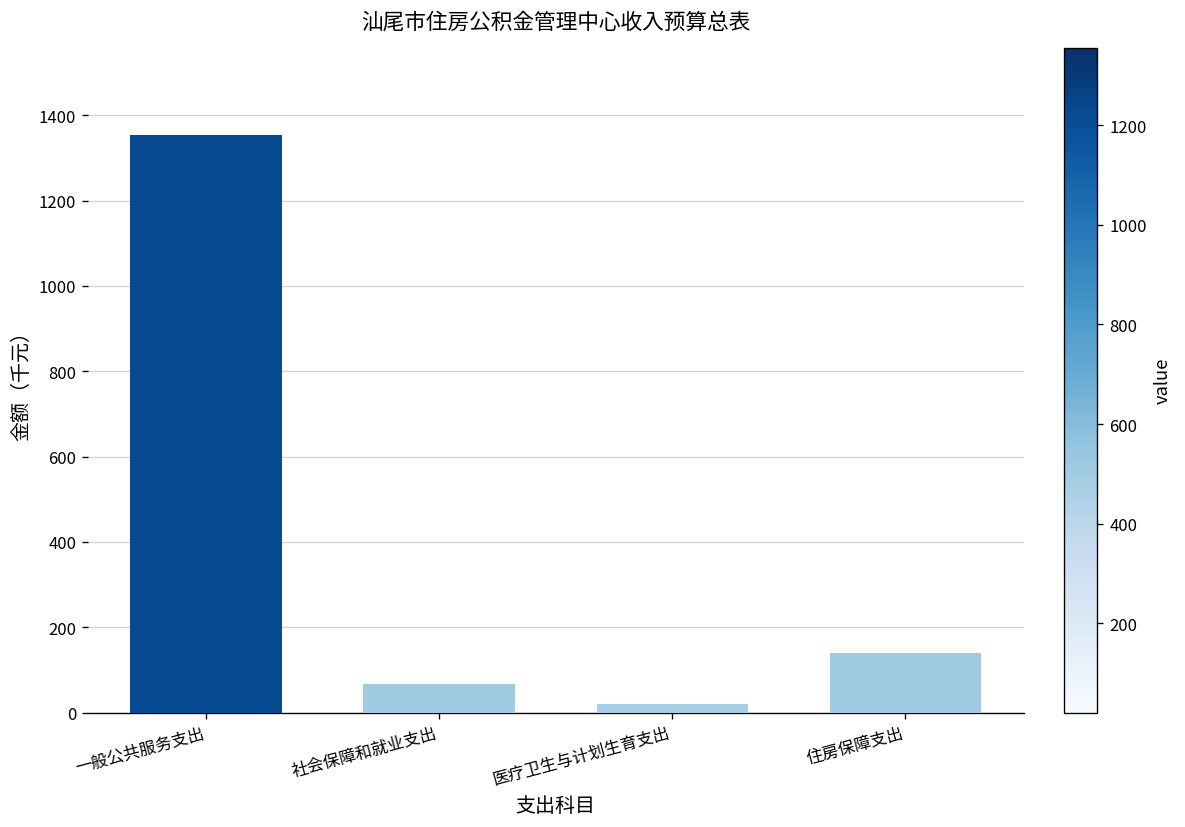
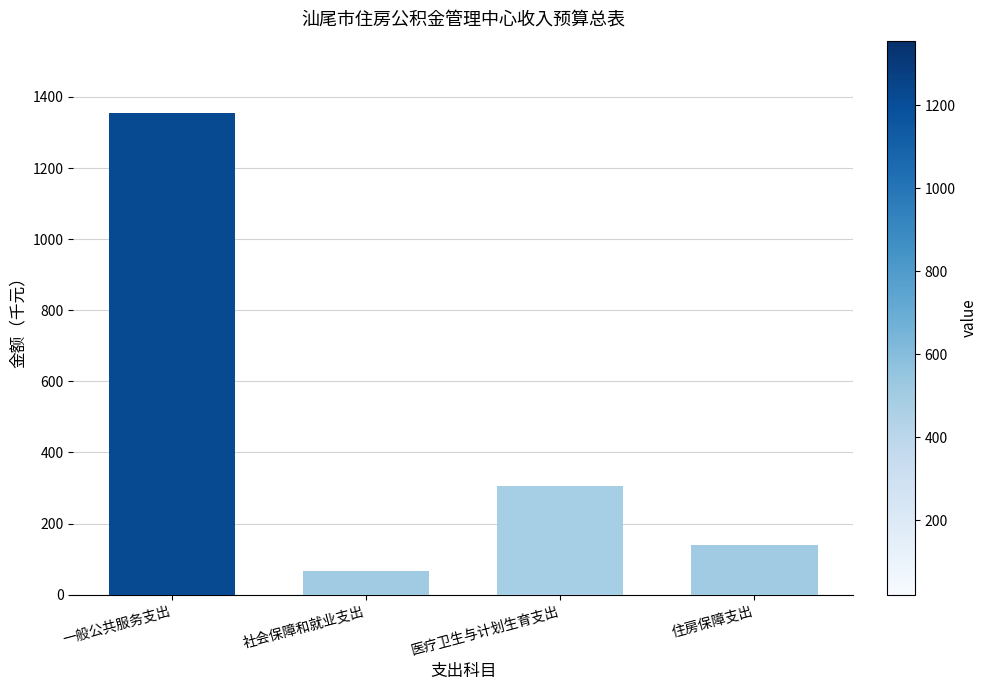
  {
    "一般公共服务支出": 1360,
    "社会保障和就业支出": 70,
-   "医疗卫生与计划生育支出": 20,
+   "医疗卫生与计划生育支出": 310,
    "住房保障支出": 140
  }
